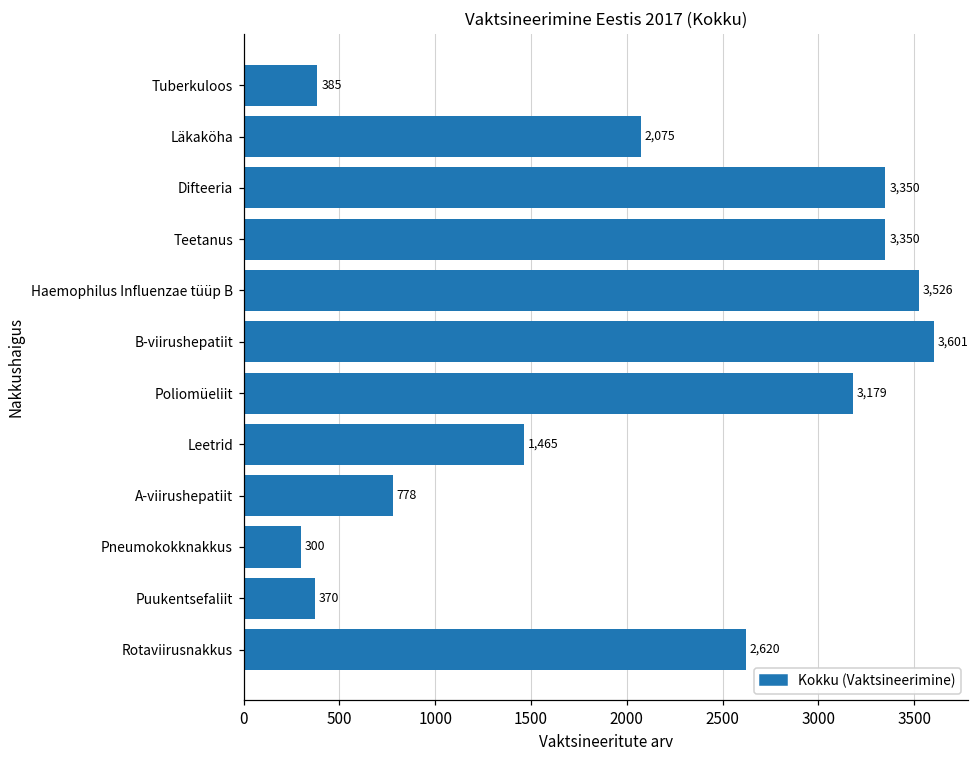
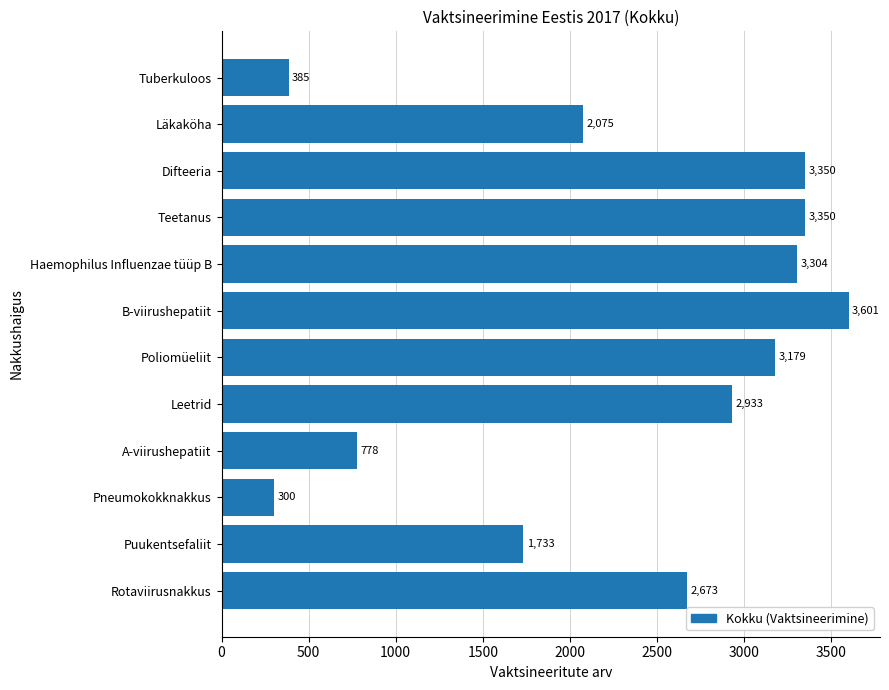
  {
    "Tuberkuloos": "385",
    "Läkaköha": "2,075",
    "Difteeria": "3,350",
    "Teetanus": "3,350",
-   "Haemophilus Influenzae tüüp B": "3,526",
+   "Haemophilus Influenzae tüüp B": "3,304",
    "B-viirushepatiit": "3,601",
    "Poliomüeliit": "3,179",
-   "Leetrid": "1,465",
+   "Leetrid": "2,933",
    "A-viirushepatiit": "778",
    "Pneumokokknakkus": "300",
-   "Puukentsefaliit": "370",
-   "Rotaviirusnakkus": "2,620"
+   "Puukentsefaliit": "1,733",
+   "Rotaviirusnakkus": "2,673"
  }
